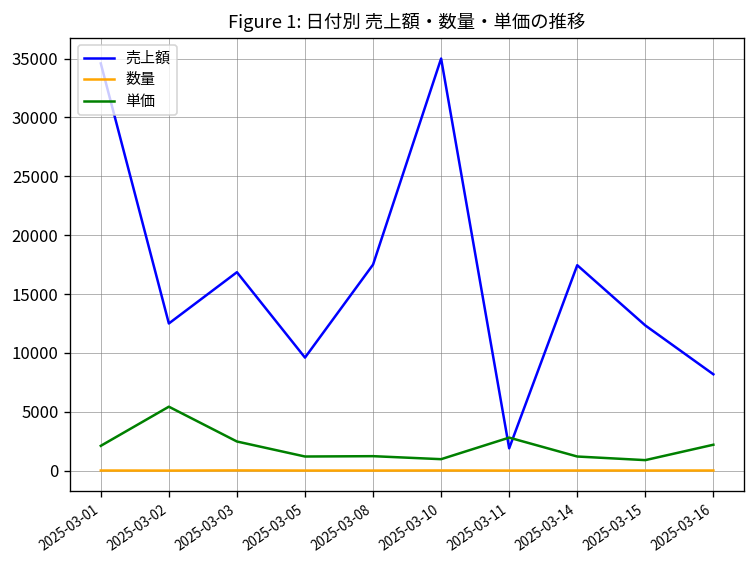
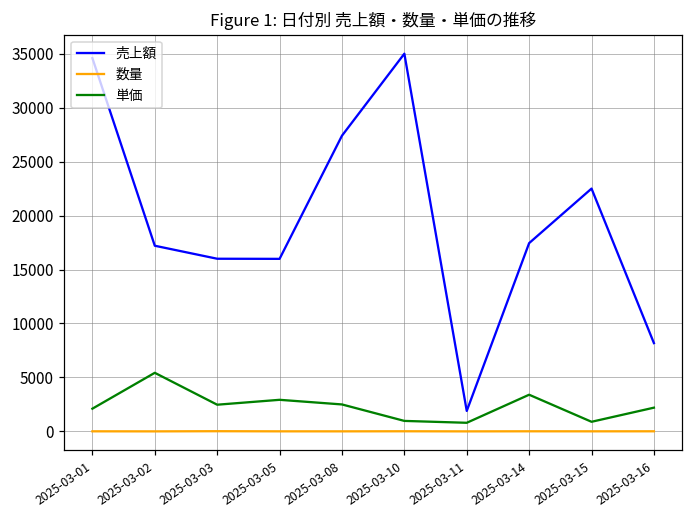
  {
    "売上額": {
-     "2025-03-02": 13000,
-     "2025-03-03": 17000,
-     "2025-03-05": 10000,
-     "2025-03-08": 18000,
+     "2025-03-02": 17000,
+     "2025-03-03": 16000,
+     "2025-03-05": 16000,
+     "2025-03-08": 27000,
      "2025-03-10": 35000,
      "2025-03-11": 2000,
      "2025-03-14": 17000,
-     "2025-03-15": 12000,
+     "2025-03-15": 23000,
      "2025-03-16": 8000
    },
    "数量": {
      "2025-03-01": 0,
      "2025-03-02": 0,
      "2025-03-03": 0,
      "2025-03-05": 0,
      "2025-03-08": 0,
      "2025-03-10": 0,
      "2025-03-11": 0,
      "2025-03-14": 0,
      "2025-03-15": 0,
      "2025-03-16": 0
    },
    "単価": {
      "2025-03-01": 2000,
      "2025-03-02": 5000,
      "2025-03-03": 2000,
-     "2025-03-05": 1000,
-     "2025-03-08": 1000,
+     "2025-03-05": 3000,
+     "2025-03-08": 3000,
      "2025-03-10": 1000,
-     "2025-03-11": 3000,
-     "2025-03-14": 1000,
+     "2025-03-11": 1000,
+     "2025-03-14": 3000,
      "2025-03-15": 1000,
      "2025-03-16": 2000
    }
  }
